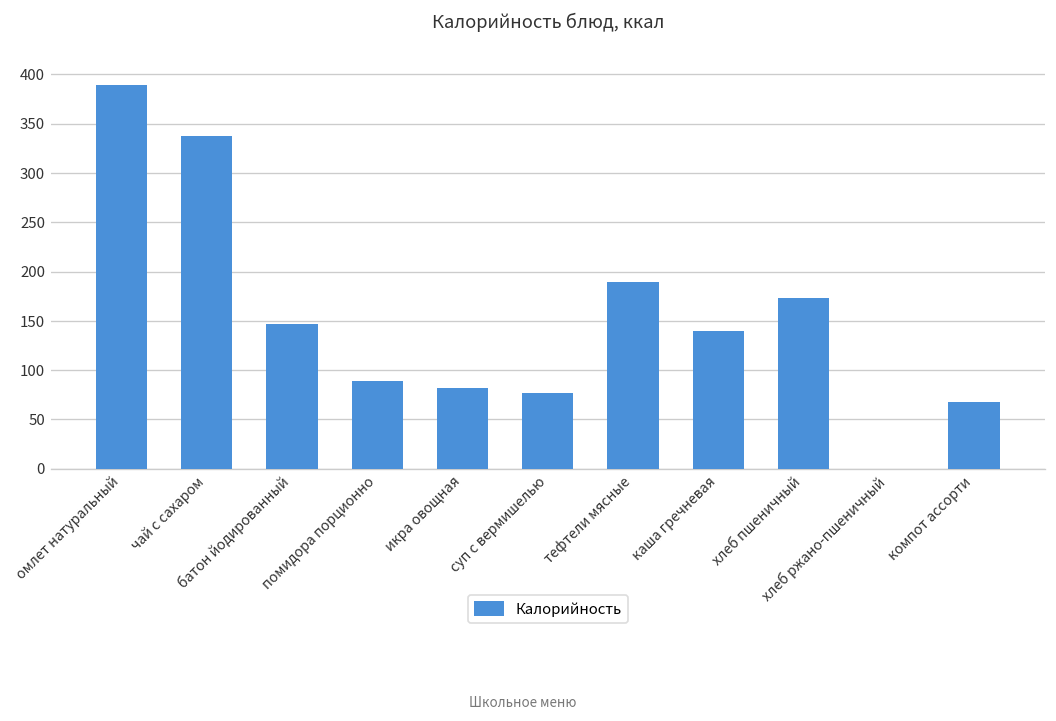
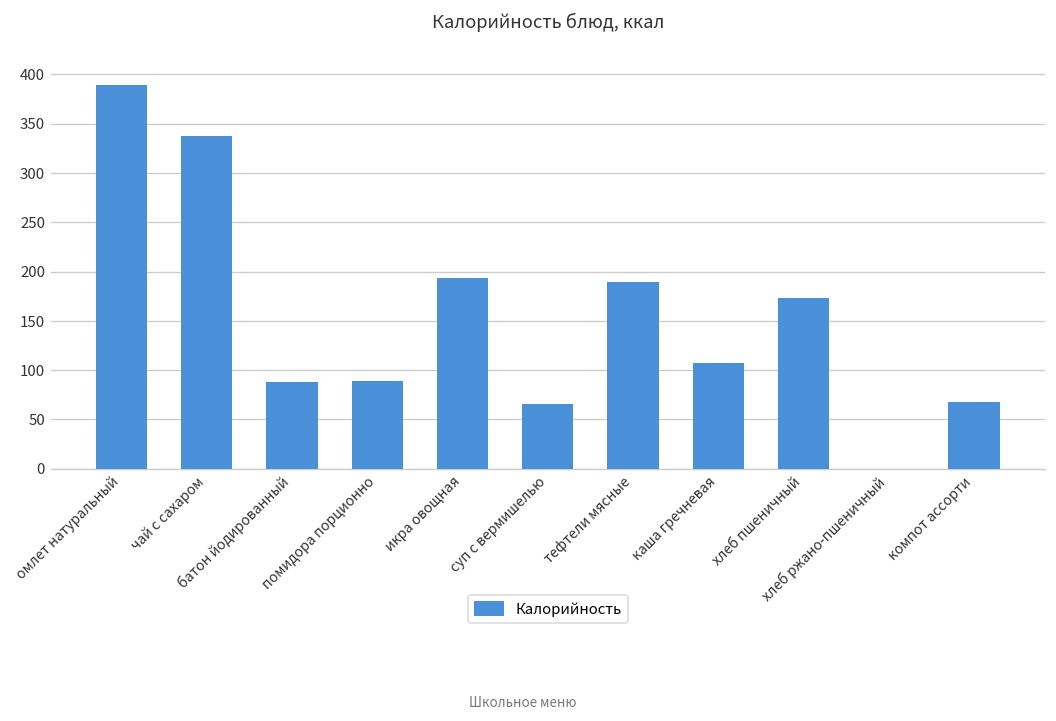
  {
    "омлет натуральный": 390,
    "чай с сахаром": 340,
-   "батон йодированный": 150,
+   "батон йодированный": 90,
    "помидора порционно": 90,
-   "икра овощная": 80,
-   "суп с вермишелью": 80,
+   "икра овощная": 190,
+   "суп с вермишелью": 70,
    "тефтели мясные": 190,
-   "каша гречневая": 140,
+   "каша гречневая": 110,
    "хлеб пшеничный": 170,
    "хлеб ржано-пшеничный": 0,
    "компот ассорти": 70
  }
